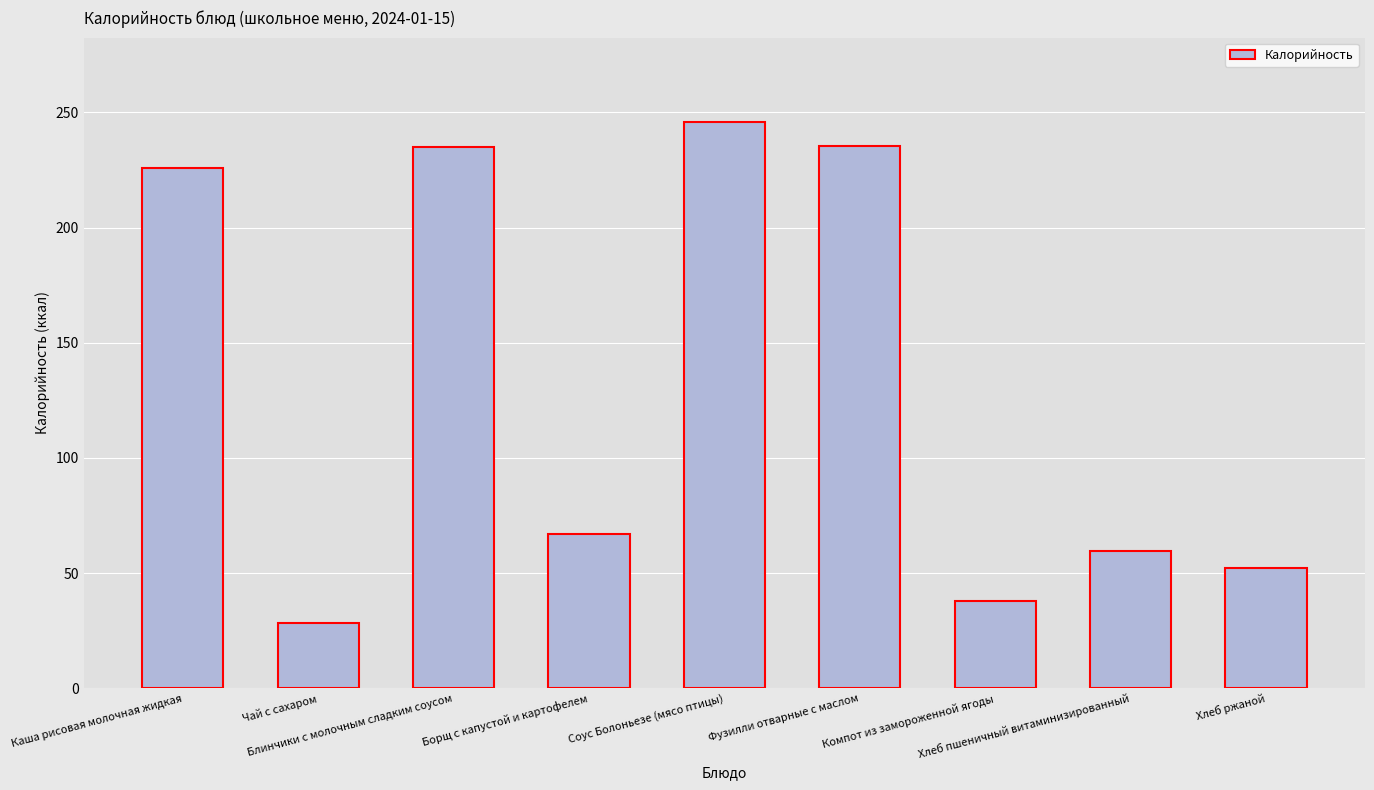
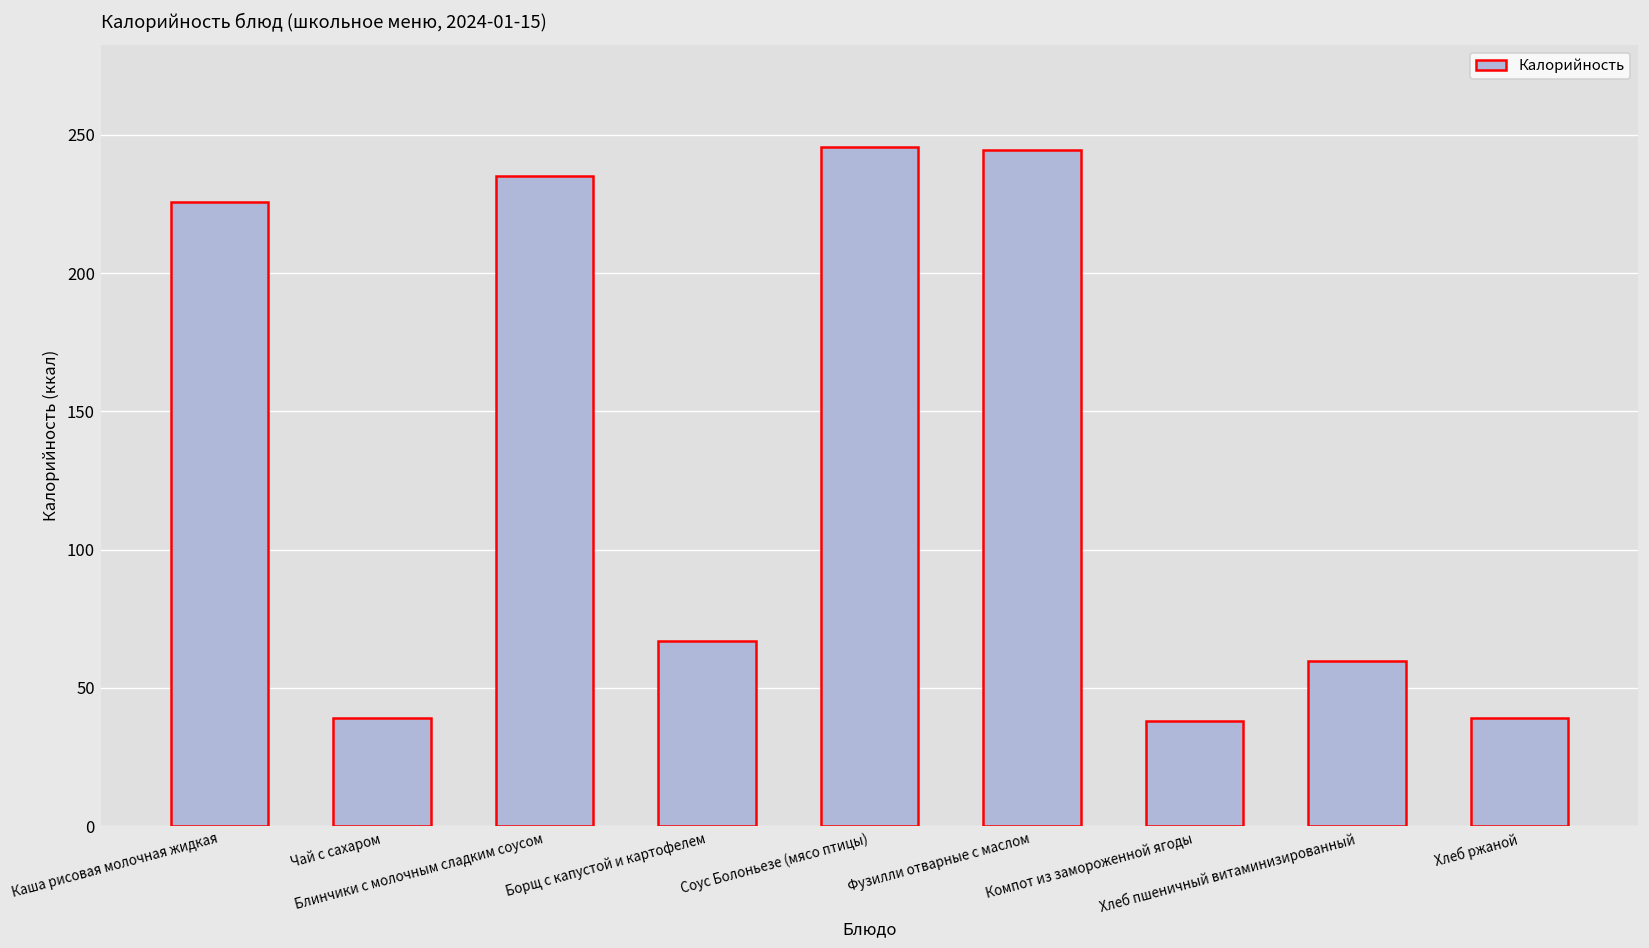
  {
    "Каша рисовая молочная жидкая": 226,
-   "Чай с сахаром": 28,
+   "Чай с сахаром": 39,
    "Блинчики с молочным сладким соусом": 235,
    "Борщ с капустой и картофелем": 67,
    "Соус Болоньезе (мясо птицы)": 246,
-   "Фузилли отварные с маслом": 236,
+   "Фузилли отварные с маслом": 244,
    "Компот из замороженной ягоды": 38,
    "Хлеб пшеничный витаминизированный": 60,
-   "Хлеб ржаной": 52
+   "Хлеб ржаной": 39
  }
